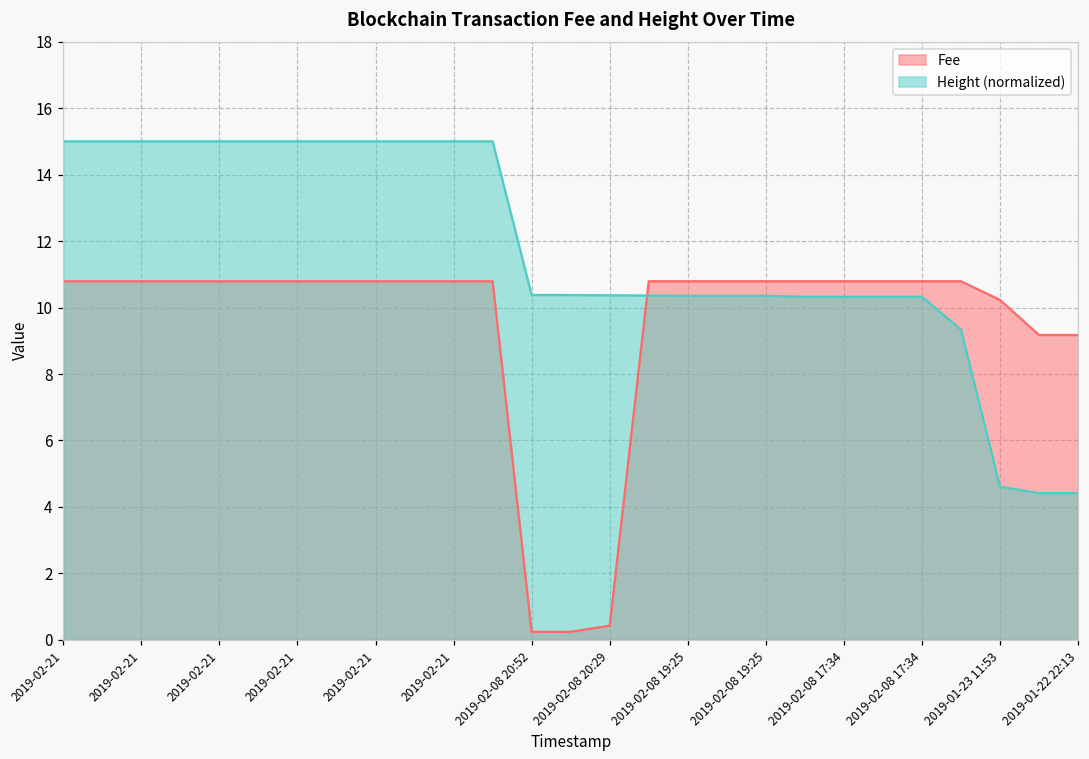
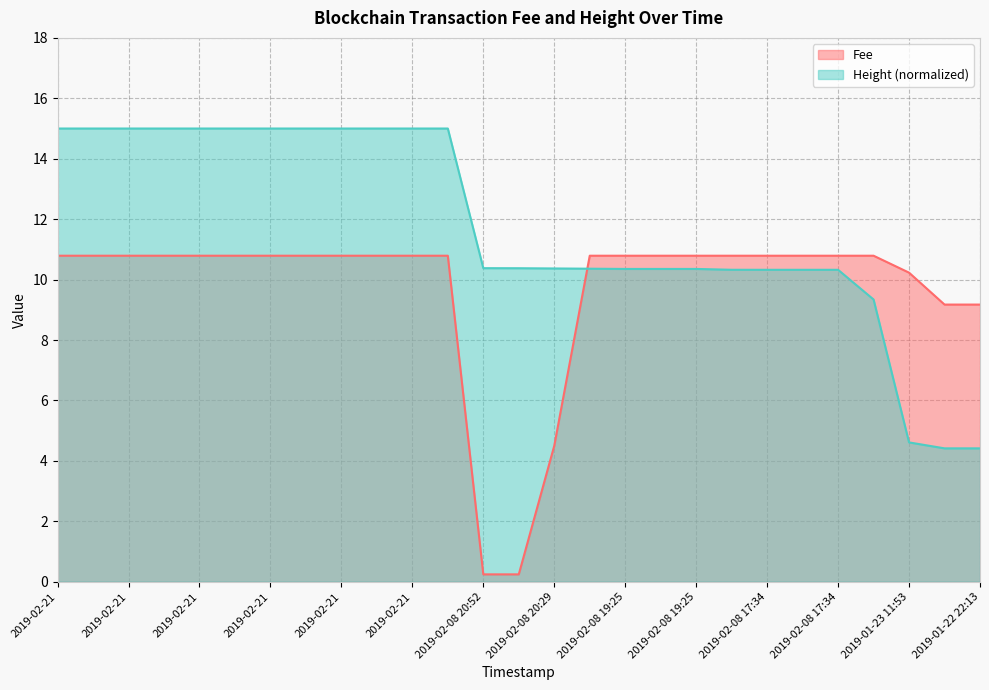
  {
    "Fee": {
      "2019-02-08 20:52": 0.2,
-     "2019-02-08 20:29": 0.4,
+     "2019-02-08 20:29": 4.5,
      "2019-01-23 11:53": 10.2
    },
    "Height (normalized)": {
      "2019-02-08 20:52": 10.4,
      "2019-02-08 20:29": 10.4,
      "2019-01-23 11:53": 4.6
    }
  }
